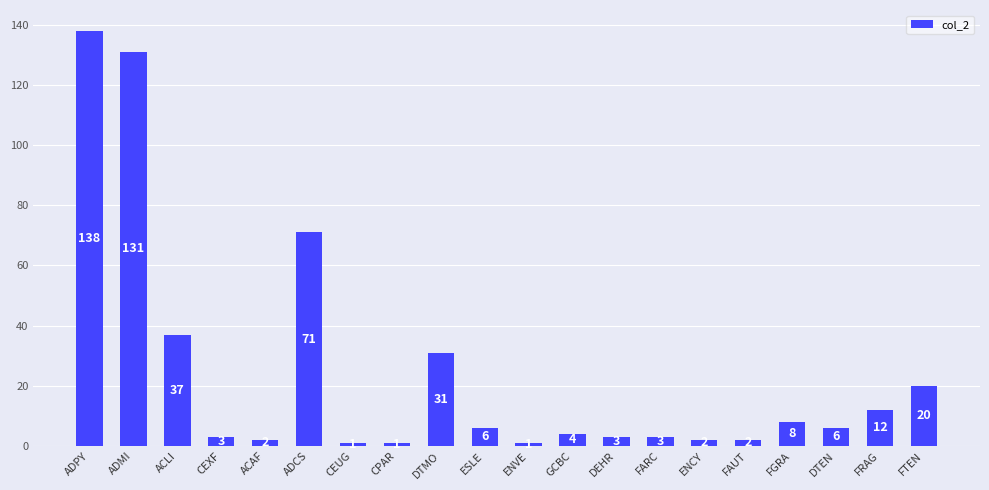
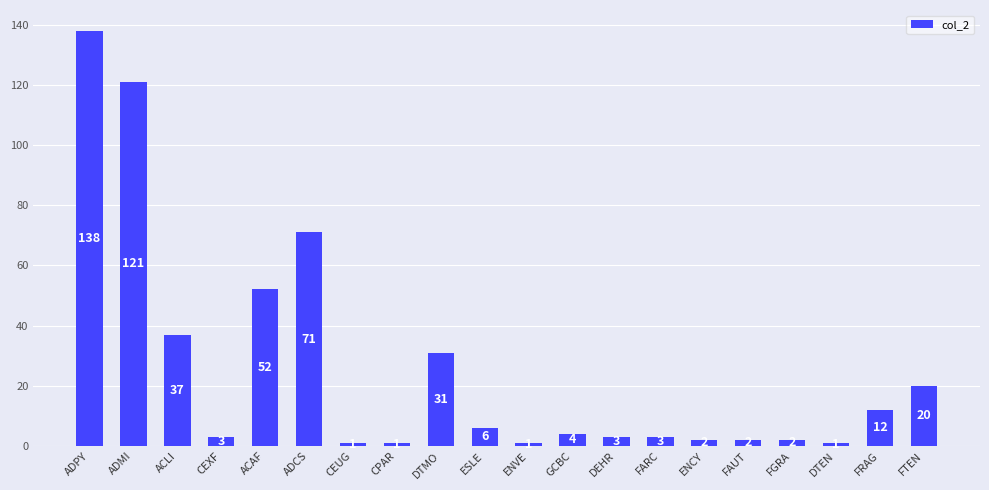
  {
    "ADPY": 138,
-   "ADMI": 131,
+   "ADMI": 121,
    "ACLI": 37,
    "CEXF": 3,
-   "ACAF": 2,
+   "ACAF": 52,
    "ADCS": 71,
    "DTMO": 31,
    "ESLE": 6,
    "GCBC": 4,
    "DEHR": 3,
    "FARC": 3,
-   "FGRA": 8,
-   "DTEN": 6,
+   "FGRA": 2,
+   "DTEN": 1,
    "FRAG": 12,
    "FTEN": 20
  }
